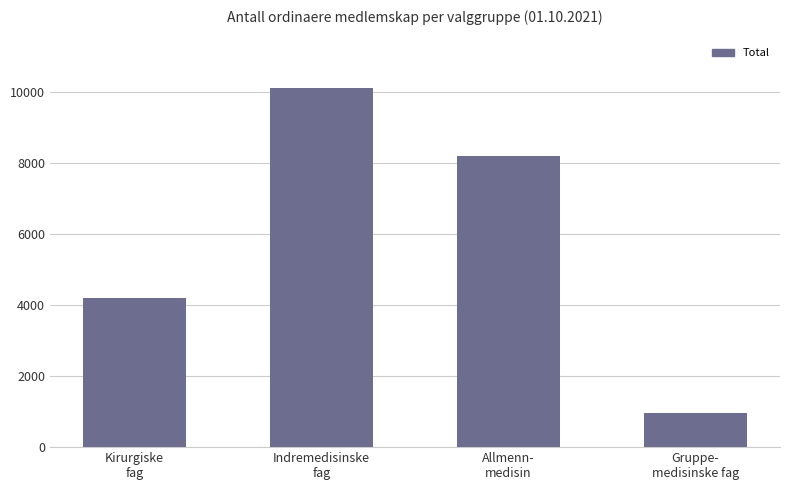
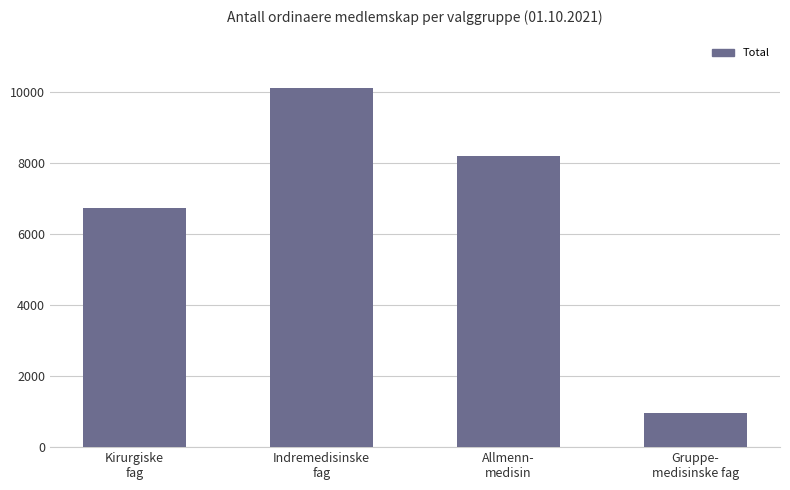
  {
-   "Kirurgiske fag": 4200,
+   "Kirurgiske fag": 6700,
    "Indremedisinske fag": 10100,
    "Allmenn- medisin": 8200,
    "Gruppe- medisinske fag": 900
  }
